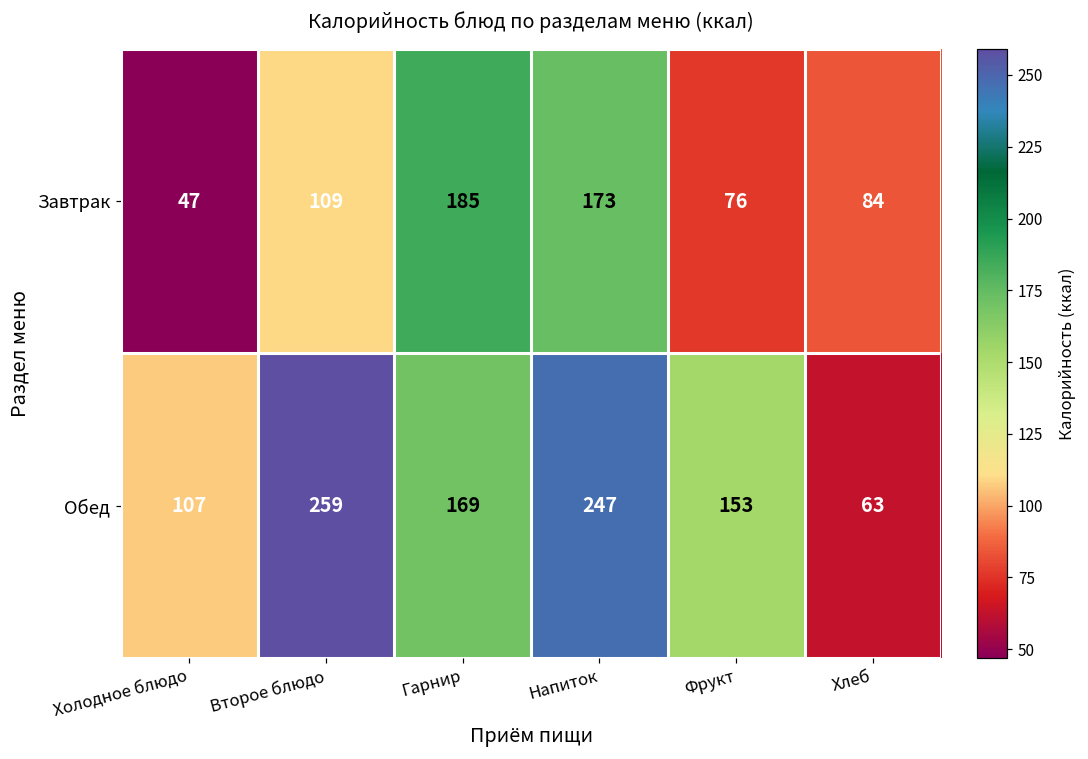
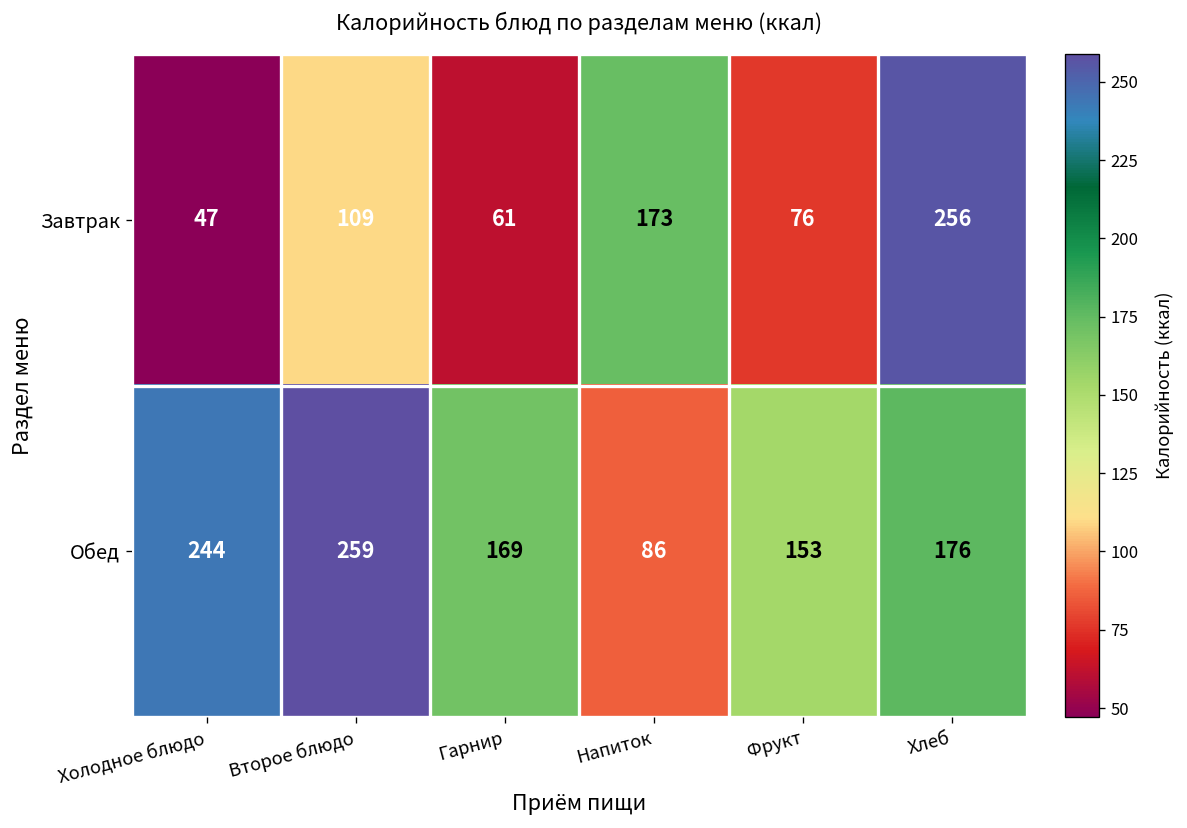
  {
    "Завтрак": {
      "Холодное блюдо": 47,
      "Второе блюдо": 109,
-     "Гарнир": 185,
+     "Гарнир": 61,
      "Напиток": 173,
      "Фрукт": 76,
-     "Хлеб": 84
+     "Хлеб": 256
    },
    "Обед": {
-     "Холодное блюдо": 107,
+     "Холодное блюдо": 244,
      "Второе блюдо": 259,
      "Гарнир": 169,
-     "Напиток": 247,
+     "Напиток": 86,
      "Фрукт": 153,
-     "Хлеб": 63
+     "Хлеб": 176
    }
  }
